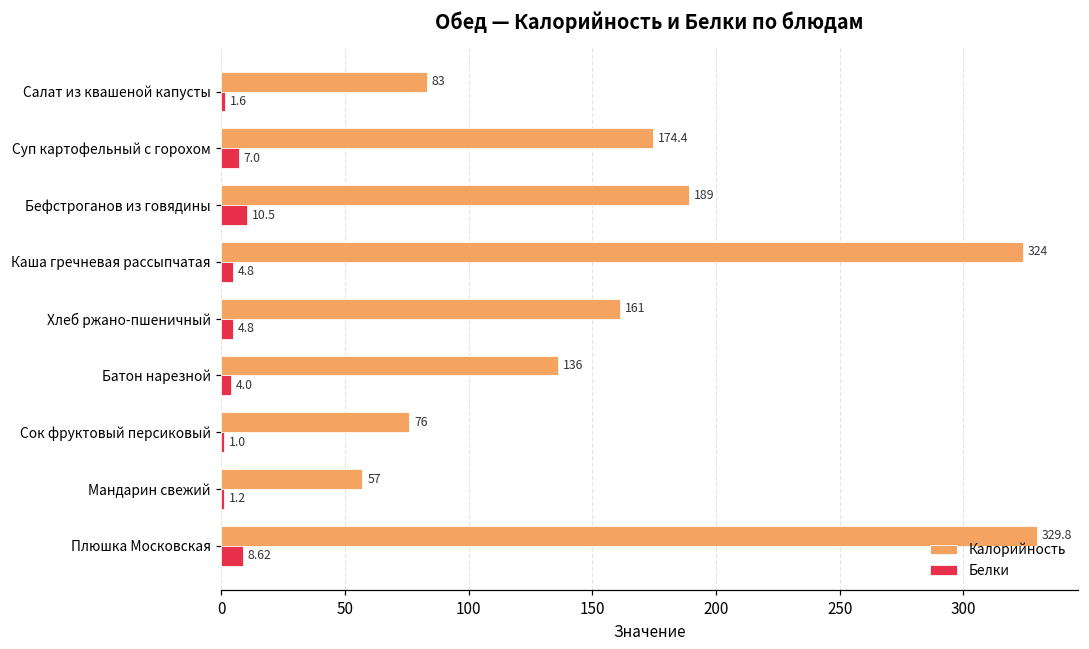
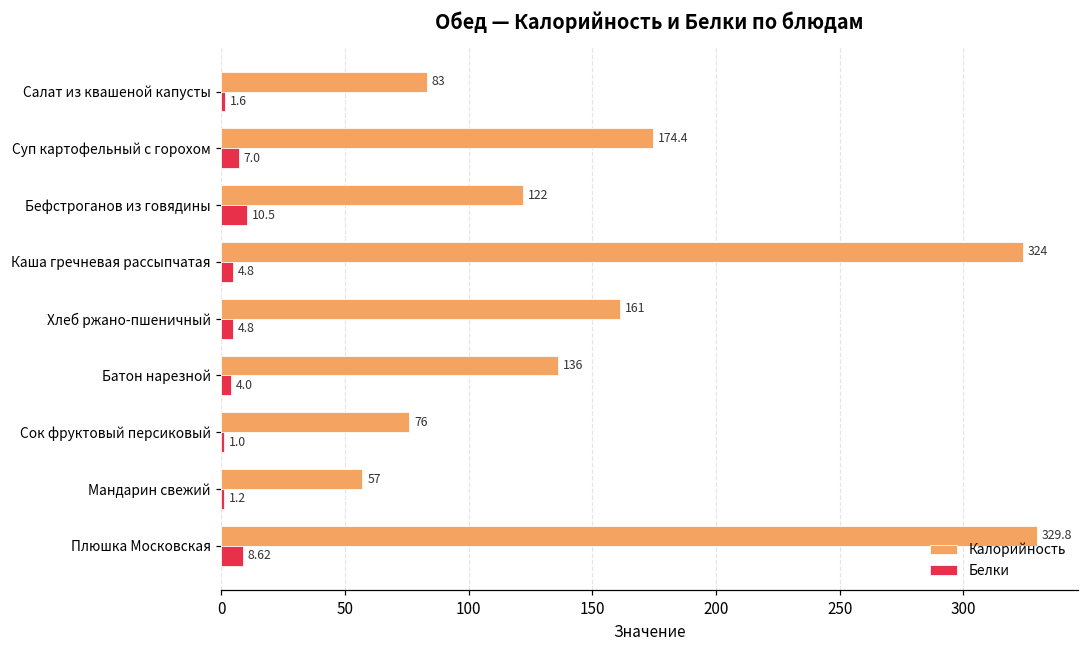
  {
    "Калорийность": {
      "Салат из квашеной капусты": 83,
      "Суп картофельный с горохом": 174.4,
-     "Бефстроганов из говядины": 189,
+     "Бефстроганов из говядины": 122,
      "Каша гречневая рассыпчатая": 324,
      "Хлеб ржано-пшеничный": 161,
      "Батон нарезной": 136,
      "Сок фруктовый персиковый": 76,
      "Мандарин свежий": 57,
      "Плюшка Московская": 329.8
    },
    "Белки": {
      "Салат из квашеной капусты": 1.6,
      "Суп картофельный с горохом": 7.0,
      "Бефстроганов из говядины": 10.5,
      "Каша гречневая рассыпчатая": 4.8,
      "Хлеб ржано-пшеничный": 4.8,
      "Батон нарезной": 4.0,
      "Сок фруктовый персиковый": 1.0,
      "Мандарин свежий": 1.2,
      "Плюшка Московская": 8.62
    }
  }
